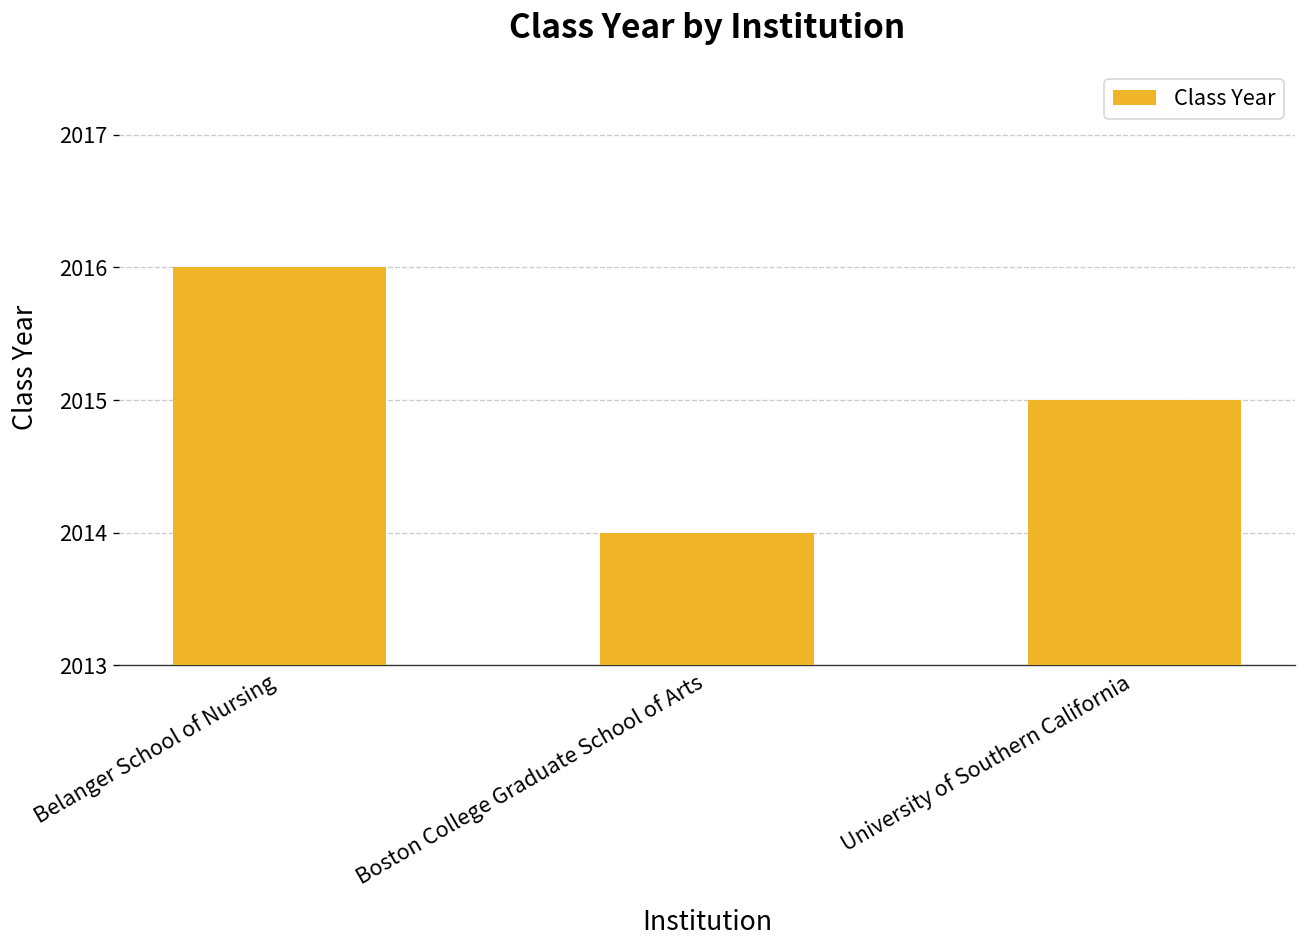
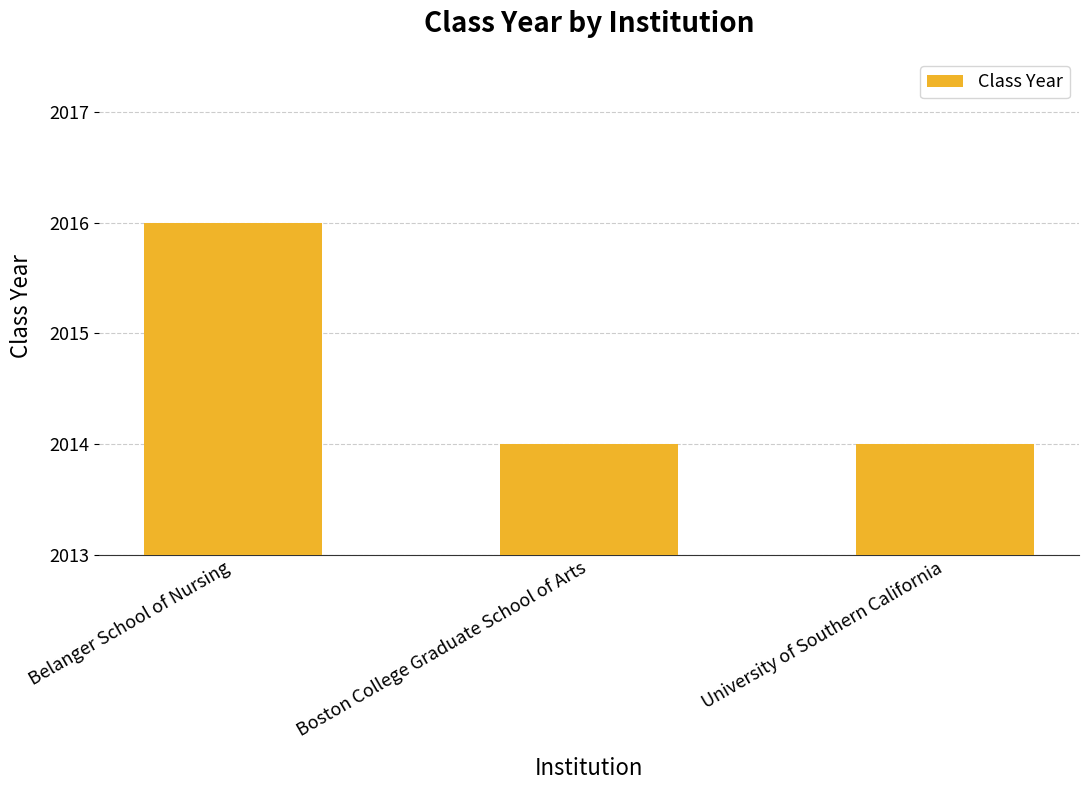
  {
    "Belanger School of Nursing": 2016,
    "Boston College Graduate School of Arts": 2014,
-   "University of Southern California": 2015
+   "University of Southern California": 2014
  }
